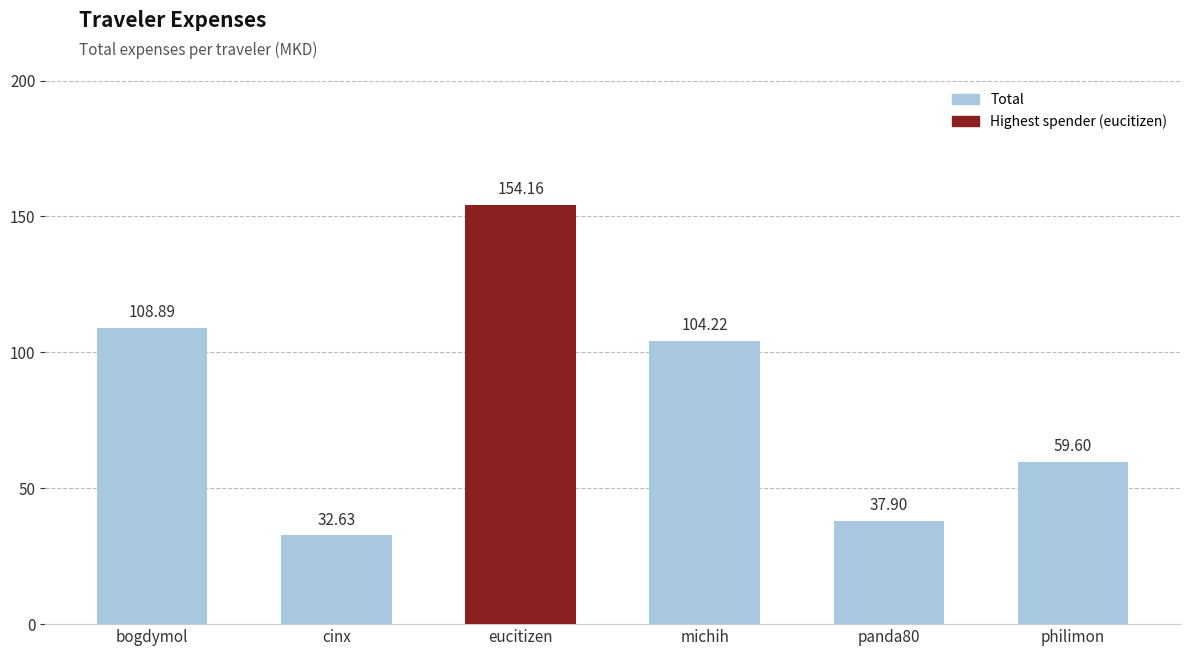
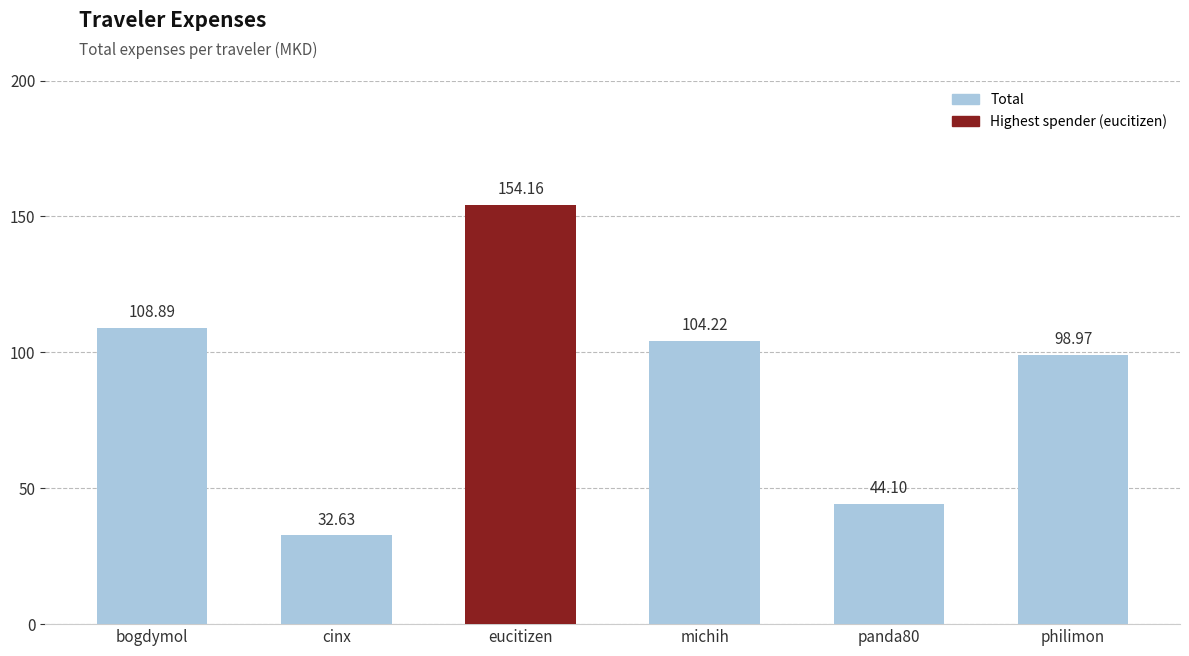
  {
    "bogdymol": 108.89,
    "cinx": 32.63,
    "eucitizen": 154.16,
    "michih": 104.22,
-   "panda80": 37.90,
-   "philimon": 59.60
+   "panda80": 44.10,
+   "philimon": 98.97
  }
